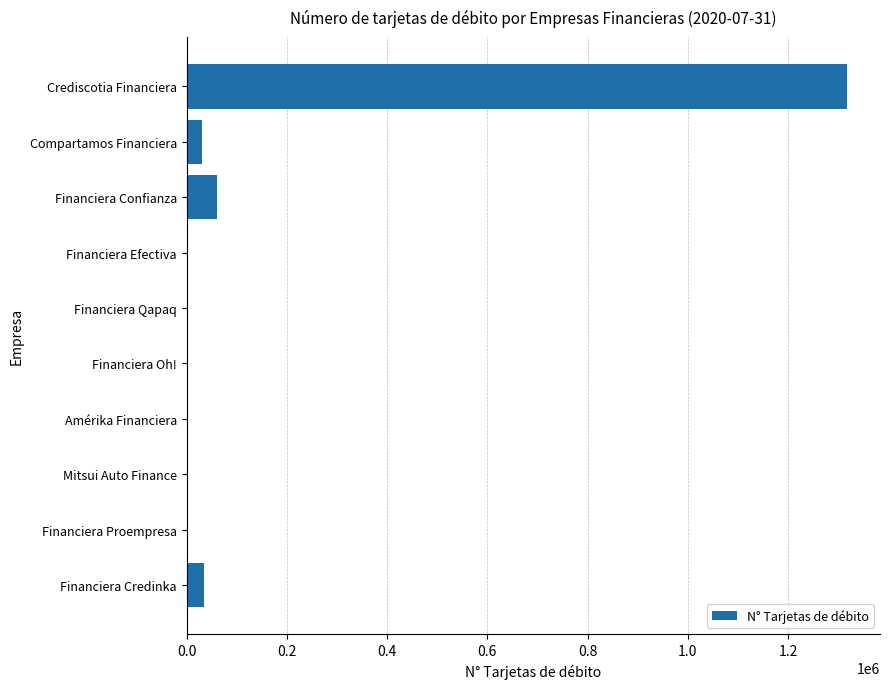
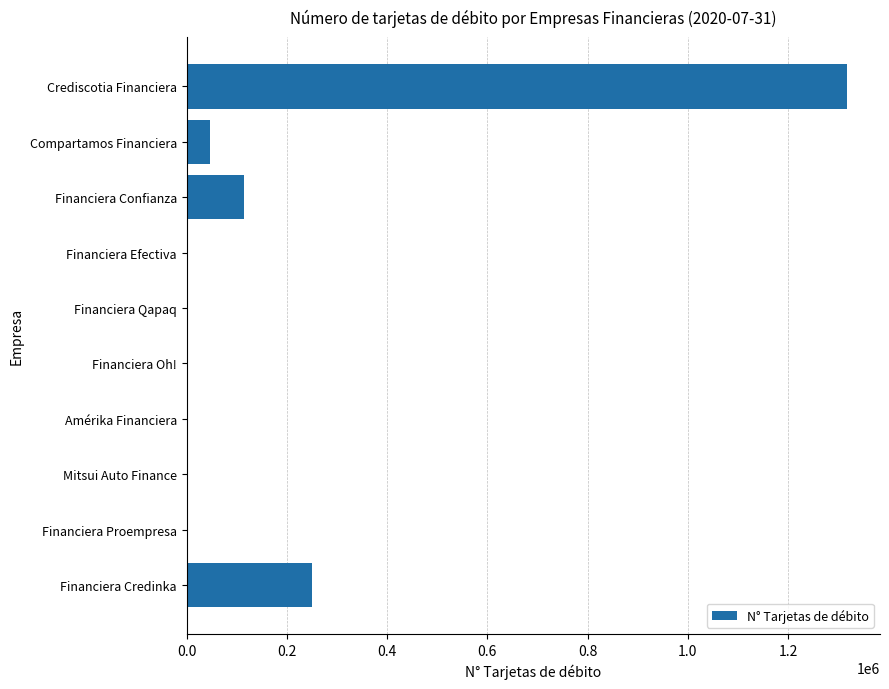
  {
    "Crediscotia Financiera": 1320000,
-   "Compartamos Financiera": 30000,
-   "Financiera Confianza": 60000,
+   "Compartamos Financiera": 50000,
+   "Financiera Confianza": 110000,
    "Financiera Efectiva": 0,
    "Financiera Qapaq": 0,
    "Financiera Oh!": 0,
    "Amérika Financiera": 0,
    "Mitsui Auto Finance": 0,
    "Financiera Proempresa": 0,
-   "Financiera Credinka": 30000
+   "Financiera Credinka": 250000
  }
